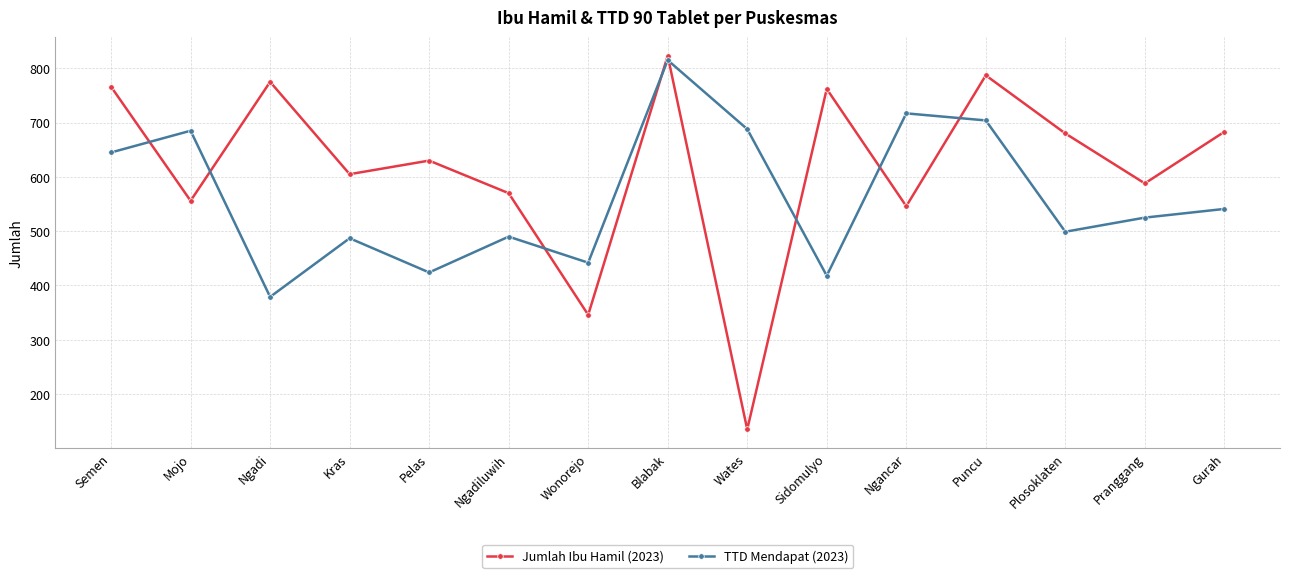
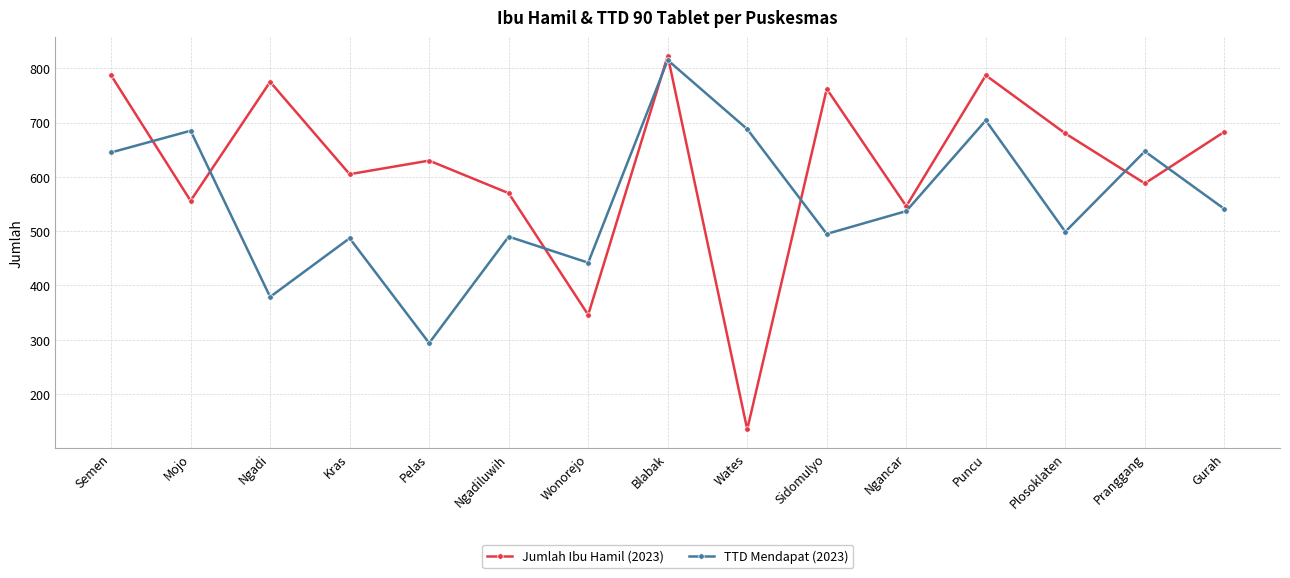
  {
    "Jumlah Ibu Hamil (2023)": {
-     "Semen": 770,
+     "Semen": 790,
      "Mojo": 560,
      "Ngadi": 780,
      "Kras": 610,
      "Pelas": 630,
      "Ngadiluwih": 570,
      "Wonorejo": 350,
      "Blabak": 820,
      "Wates": 140,
      "Sidomulyo": 760,
      "Ngancar": 550,
      "Puncu": 790,
      "Plosoklaten": 680,
      "Pranggang": 590,
      "Gurah": 680
    },
    "TTD Mendapat (2023)": {
      "Semen": 650,
      "Mojo": 690,
      "Ngadi": 380,
      "Kras": 490,
-     "Pelas": 420,
+     "Pelas": 290,
      "Ngadiluwih": 490,
      "Wonorejo": 440,
      "Blabak": 820,
      "Wates": 690,
-     "Sidomulyo": 420,
-     "Ngancar": 720,
+     "Sidomulyo": 500,
+     "Ngancar": 540,
      "Puncu": 700,
      "Plosoklaten": 500,
-     "Pranggang": 530,
+     "Pranggang": 650,
      "Gurah": 540
    }
  }
